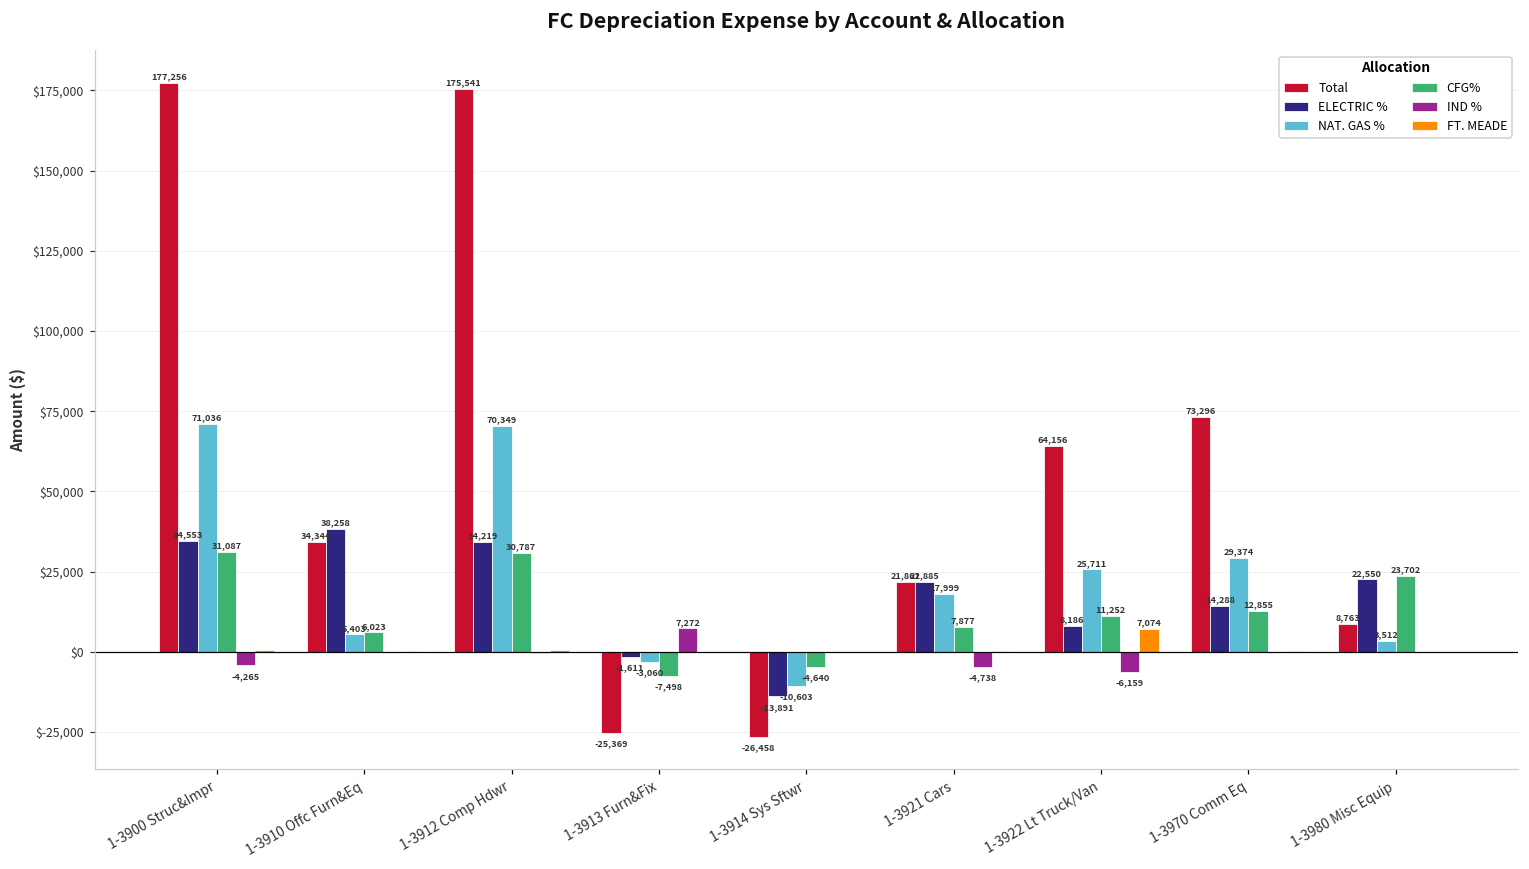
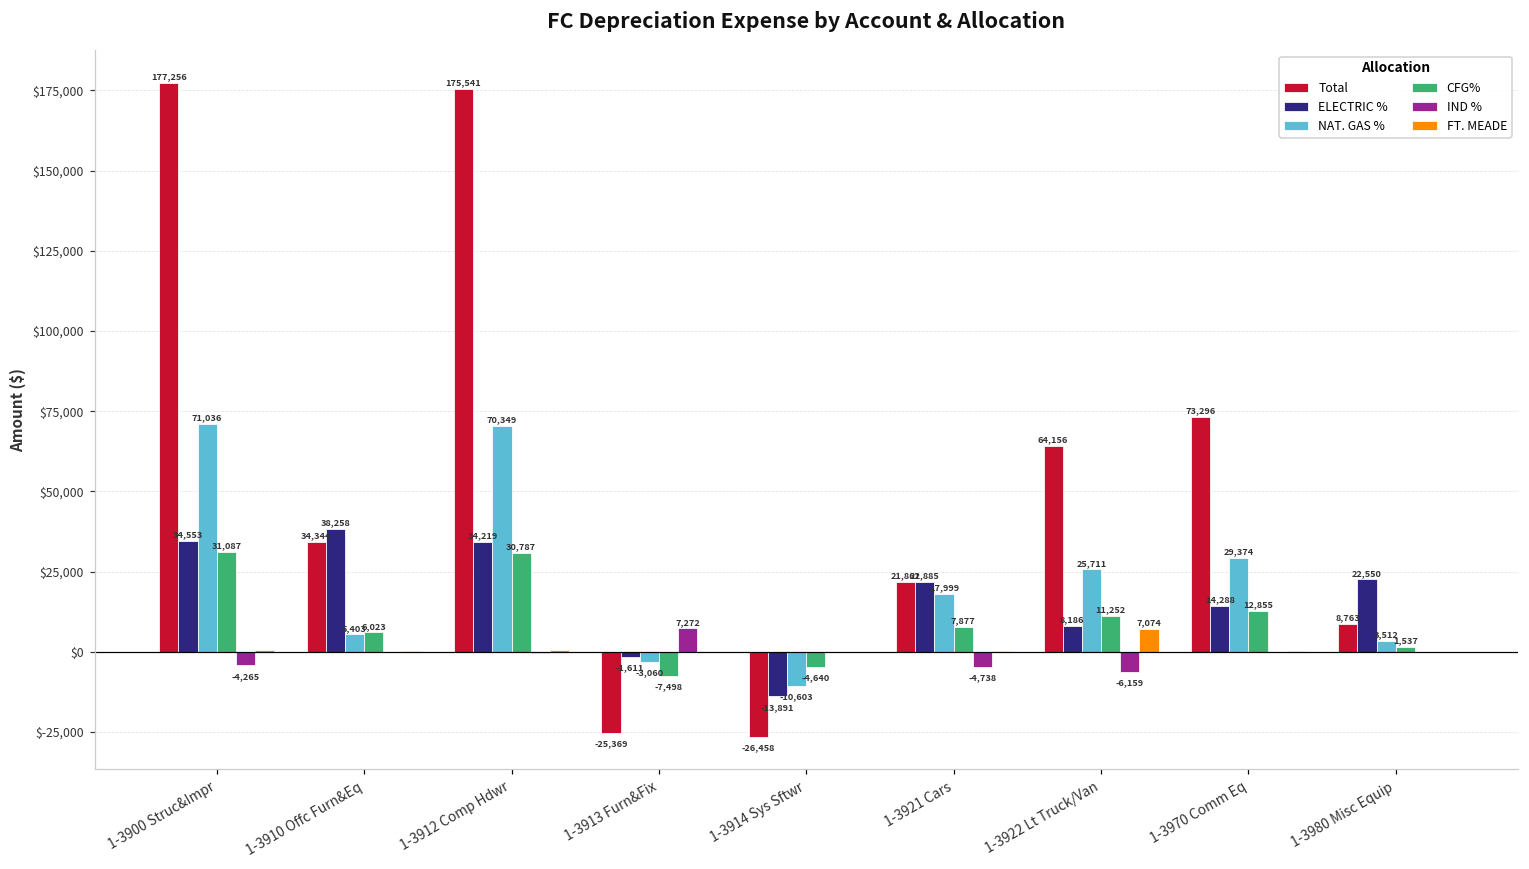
  {
    "Total": {
      "1-3900 Struc&Impr": "177,256",
      "1-3910 Offc Furn&Eq": "34,344",
      "1-3912 Comp Hdwr": "175,541",
      "1-3913 Furn&Fix": "-25,369",
      "1-3914 Sys Sftwr": "-26,458",
      "1-3922 Lt Truck/Van": "64,156",
      "1-3970 Comm Eq": "73,296",
      "1-3980 Misc Equip": "8,763"
    },
    "ELECTRIC %": {
      "1-3900 Struc&Impr": "34,553",
      "1-3910 Offc Furn&Eq": "38,258",
      "1-3912 Comp Hdwr": "34,219",
      "1-3914 Sys Sftwr": "-13,891",
      "1-3922 Lt Truck/Van": "8,186",
      "1-3970 Comm Eq": "14,288",
      "1-3980 Misc Equip": "22,550"
    },
    "NAT. GAS %": {
      "1-3900 Struc&Impr": "71,036",
      "1-3912 Comp Hdwr": "70,349",
      "1-3914 Sys Sftwr": "-10,603",
      "1-3921 Cars": "17,999",
      "1-3922 Lt Truck/Van": "25,711",
      "1-3970 Comm Eq": "29,374",
      "1-3980 Misc Equip": "3,512"
    },
    "CFG%": {
      "1-3900 Struc&Impr": "31,087",
      "1-3912 Comp Hdwr": "30,787",
      "1-3913 Furn&Fix": "-7,498",
      "1-3914 Sys Sftwr": "-4,640",
      "1-3921 Cars": "7,877",
      "1-3922 Lt Truck/Van": "11,252",
      "1-3970 Comm Eq": "12,855",
-     "1-3980 Misc Equip": "23,702"
+     "1-3980 Misc Equip": "1,537"
    },
    "IND %": {
      "1-3900 Struc&Impr": "-4,265",
      "1-3913 Furn&Fix": "7,272",
      "1-3921 Cars": "-4,738",
      "1-3922 Lt Truck/Van": "-6,159"
    },
    "FT. MEADE": {
      "1-3922 Lt Truck/Van": "7,074"
    }
  }
